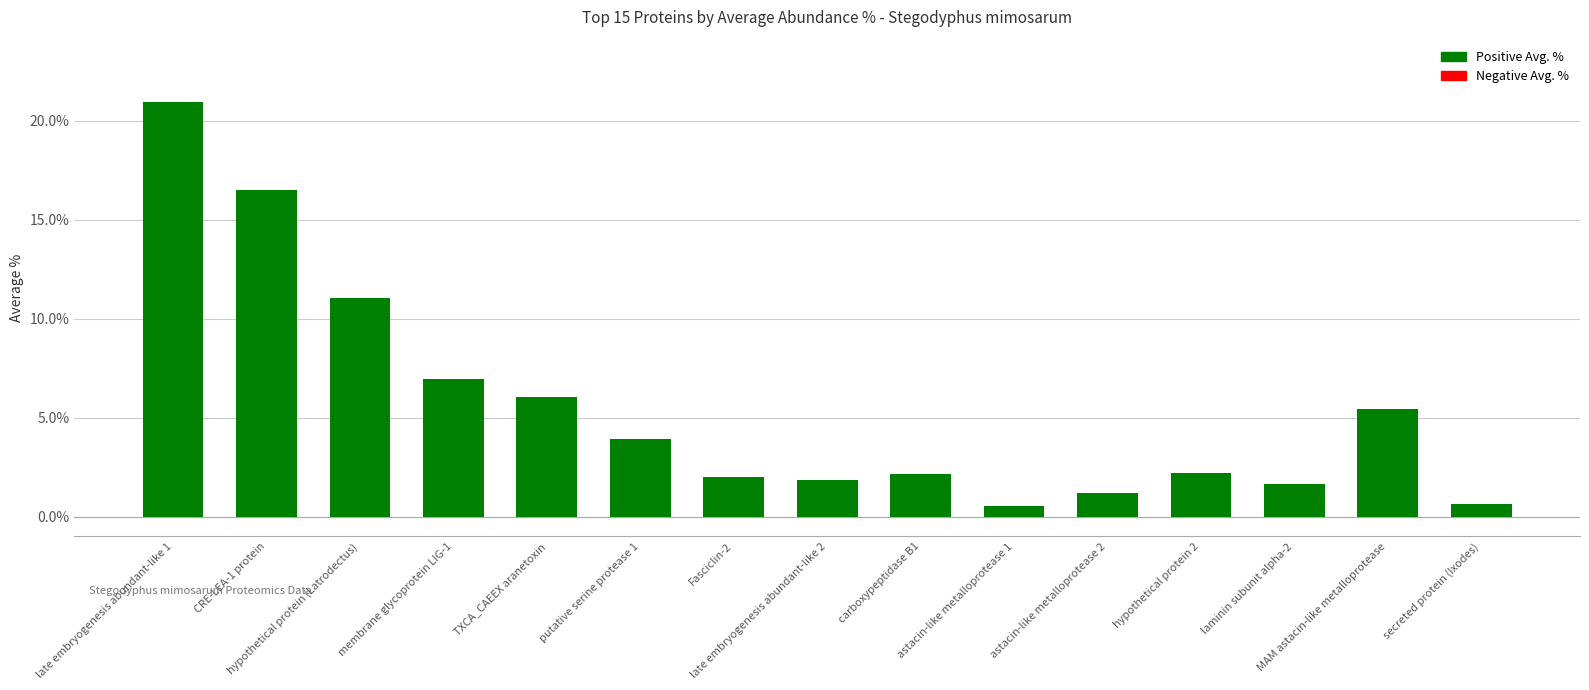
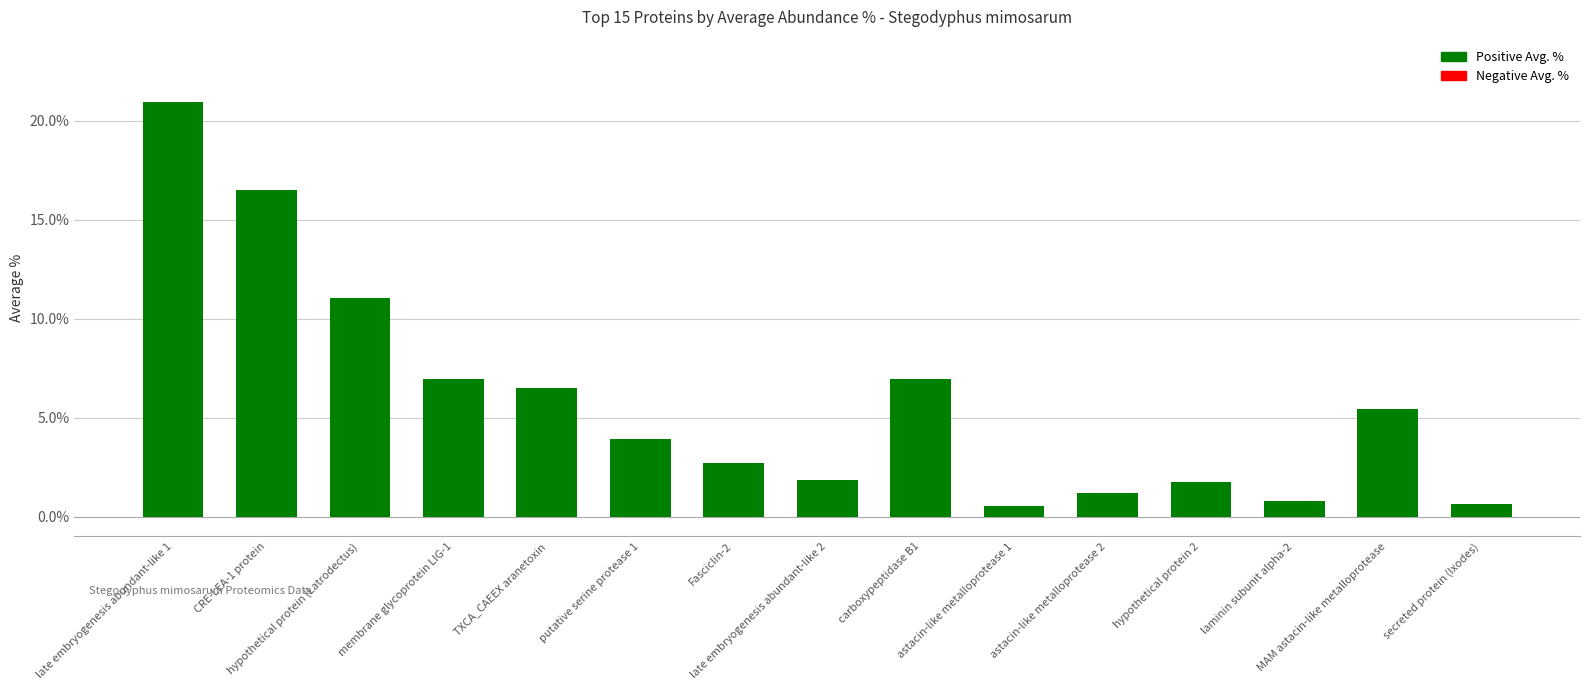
  {
    "late embryogenesis abundant-like 1": "21.0%",
    "CRE-LEA-1 protein": "16.5%",
    "hypothetical protein (Latrodectus)": "11.1%",
    "membrane glycoprotein LIG-1": "7.0%",
-   "TXCA_CAEEX aranetoxin": "6.0%",
+   "TXCA_CAEEX aranetoxin": "6.5%",
    "putative serine protease 1": "3.9%",
-   "Fasciclin-2": "2.0%",
+   "Fasciclin-2": "2.7%",
    "late embryogenesis abundant-like 2": "1.8%",
-   "carboxypeptidase B1": "2.2%",
+   "carboxypeptidase B1": "7.0%",
    "astacin-like metalloprotease 1": "0.5%",
    "astacin-like metalloprotease 2": "1.2%",
-   "hypothetical protein 2": "2.2%",
-   "laminin subunit alpha-2": "1.6%",
+   "hypothetical protein 2": "1.8%",
+   "laminin subunit alpha-2": "0.8%",
    "MAM astacin-like metalloprotease": "5.4%",
    "secreted protein (Ixodes)": "0.6%"
  }
